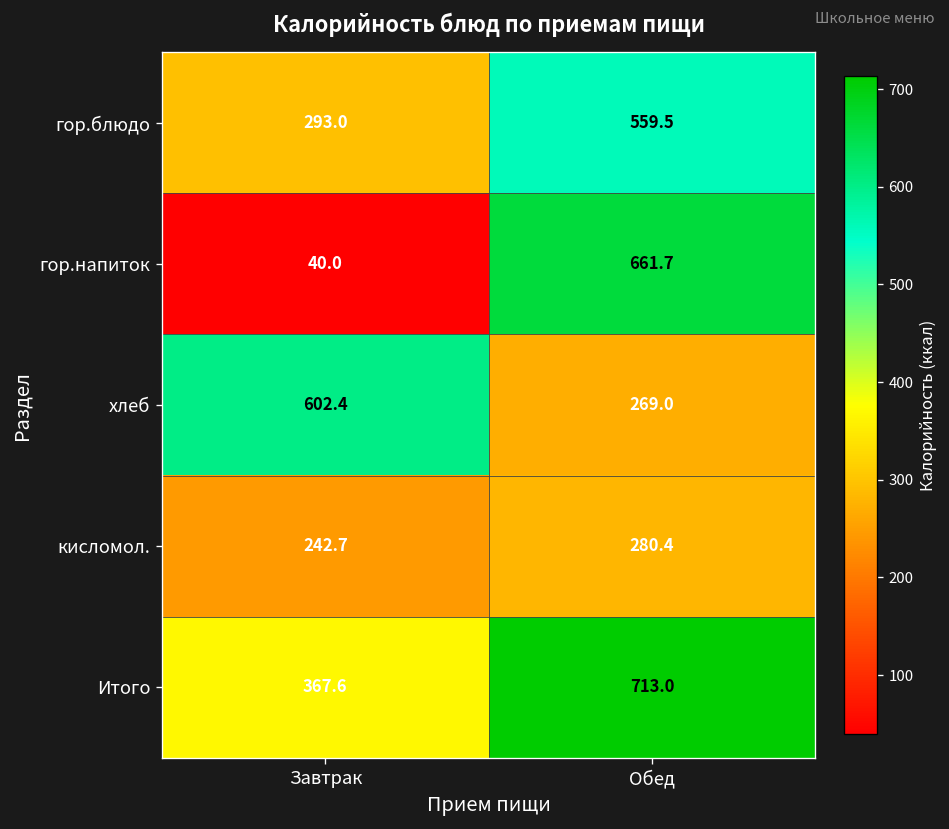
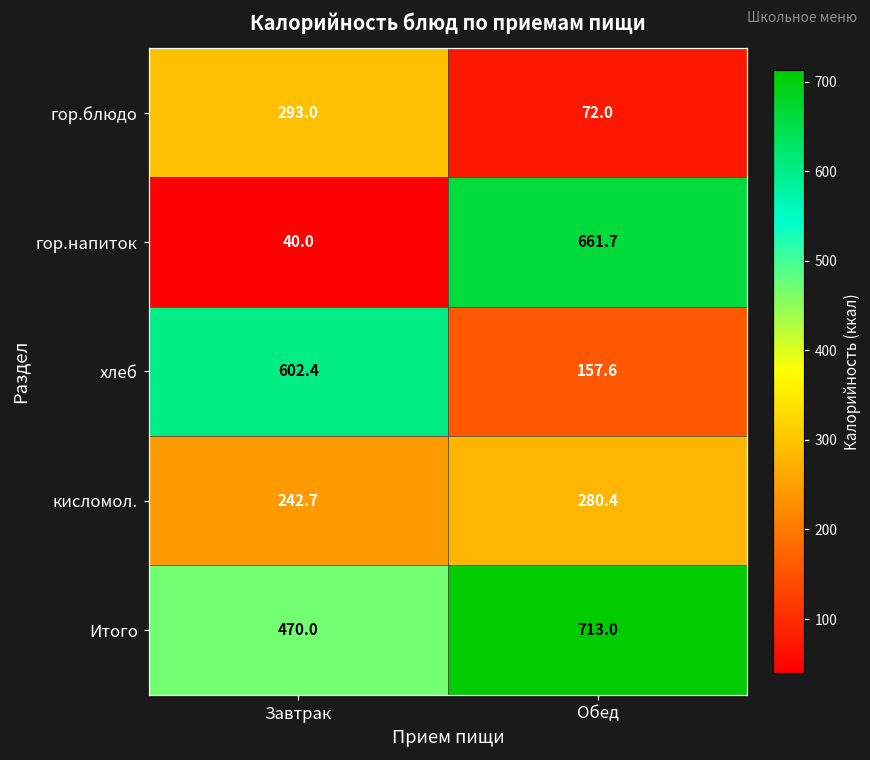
  {
    "гор.блюдо": {
      "Завтрак": 293.0,
-     "Обед": 559.5
+     "Обед": 72.0
    },
    "гор.напиток": {
      "Завтрак": 40.0,
      "Обед": 661.7
    },
    "хлеб": {
      "Завтрак": 602.4,
-     "Обед": 269.0
+     "Обед": 157.6
    },
    "кисломол.": {
      "Завтрак": 242.7,
      "Обед": 280.4
    },
    "Итого": {
-     "Завтрак": 367.6,
+     "Завтрак": 470.0,
      "Обед": 713.0
    }
  }
